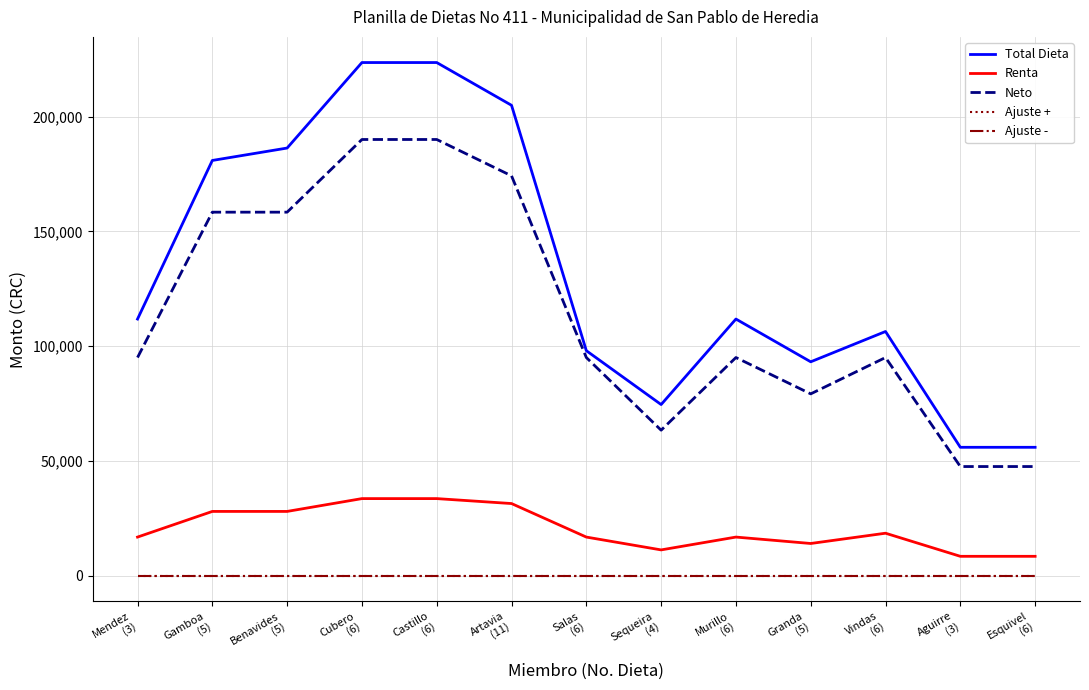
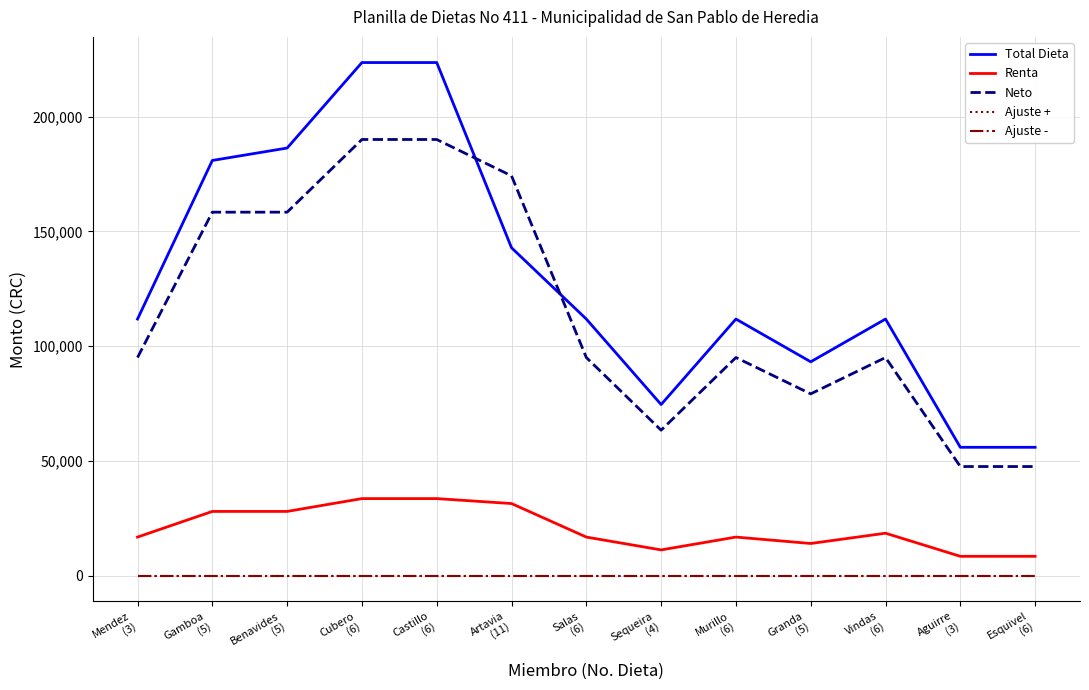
  {
    "Total Dieta": {
      "Mendez (3)": "112,000",
      "Gamboa (5)": "181,000",
      "Benavides (5)": "186,000",
      "Cubero (6)": "224,000",
      "Castillo (6)": "224,000",
-     "Artavia (11)": "205,000",
-     "Salas (6)": "98,000",
+     "Artavia (11)": "143,000",
+     "Salas (6)": "112,000",
      "Sequeira (4)": "75,000",
      "Murillo (6)": "112,000",
      "Granda (5)": "93,000",
-     "Vindas (6)": "106,000",
+     "Vindas (6)": "112,000",
      "Aguirre (3)": "56,000",
      "Esquivel (6)": "56,000"
    },
    "Renta": {
      "Mendez (3)": "17,000",
      "Gamboa (5)": "28,000",
      "Benavides (5)": "28,000",
      "Cubero (6)": "34,000",
      "Castillo (6)": "34,000",
      "Artavia (11)": "31,000",
      "Salas (6)": "17,000",
      "Sequeira (4)": "11,000",
      "Murillo (6)": "17,000",
      "Granda (5)": "14,000",
      "Vindas (6)": "18,000",
      "Aguirre (3)": "8,000",
      "Esquivel (6)": "8,000"
    },
    "Neto": {
      "Mendez (3)": "95,000",
      "Gamboa (5)": "158,000",
      "Benavides (5)": "158,000",
      "Cubero (6)": "190,000",
      "Castillo (6)": "190,000",
      "Artavia (11)": "174,000",
      "Salas (6)": "95,000",
      "Sequeira (4)": "63,000",
      "Murillo (6)": "95,000",
      "Granda (5)": "79,000",
      "Vindas (6)": "95,000",
      "Aguirre (3)": "48,000",
      "Esquivel (6)": "48,000"
    },
    "Ajuste -": {
      "Mendez (3)": "0",
      "Gamboa (5)": "0",
      "Benavides (5)": "0",
      "Cubero (6)": "0",
      "Castillo (6)": "0",
      "Artavia (11)": "0",
      "Salas (6)": "0",
      "Sequeira (4)": "0",
      "Murillo (6)": "0",
      "Granda (5)": "0",
      "Vindas (6)": "0",
      "Aguirre (3)": "0",
      "Esquivel (6)": "0"
    }
  }
